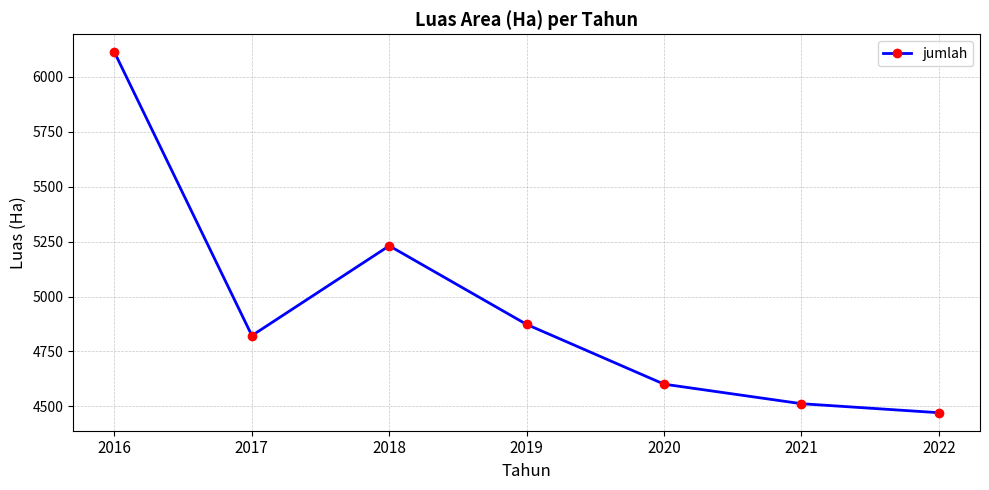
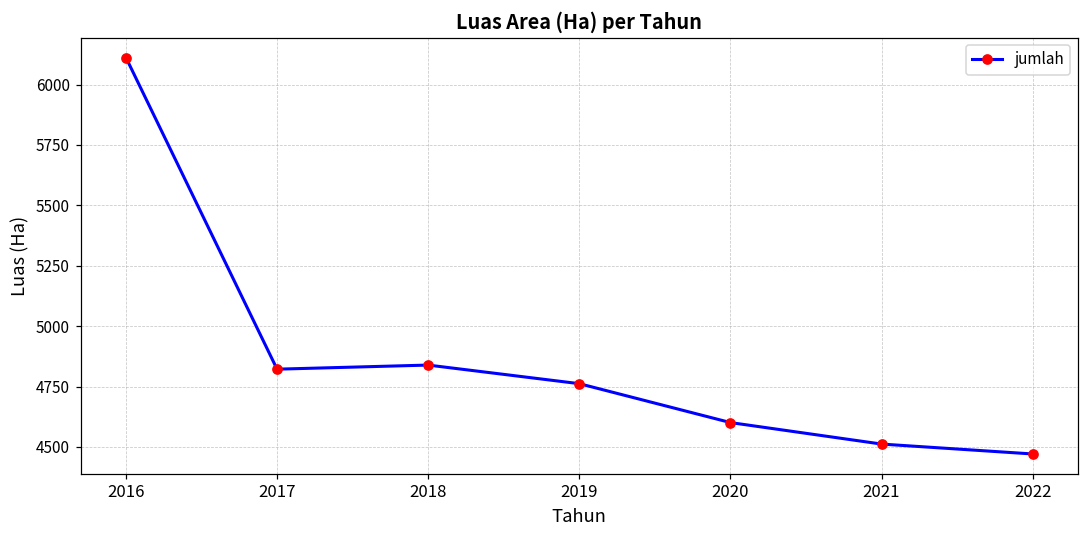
  {
    "2016": 6110,
    "2017": 4820,
-   "2018": 5230,
-   "2019": 4870,
+   "2018": 4840,
+   "2019": 4760,
    "2020": 4600,
    "2021": 4510,
    "2022": 4470
  }
